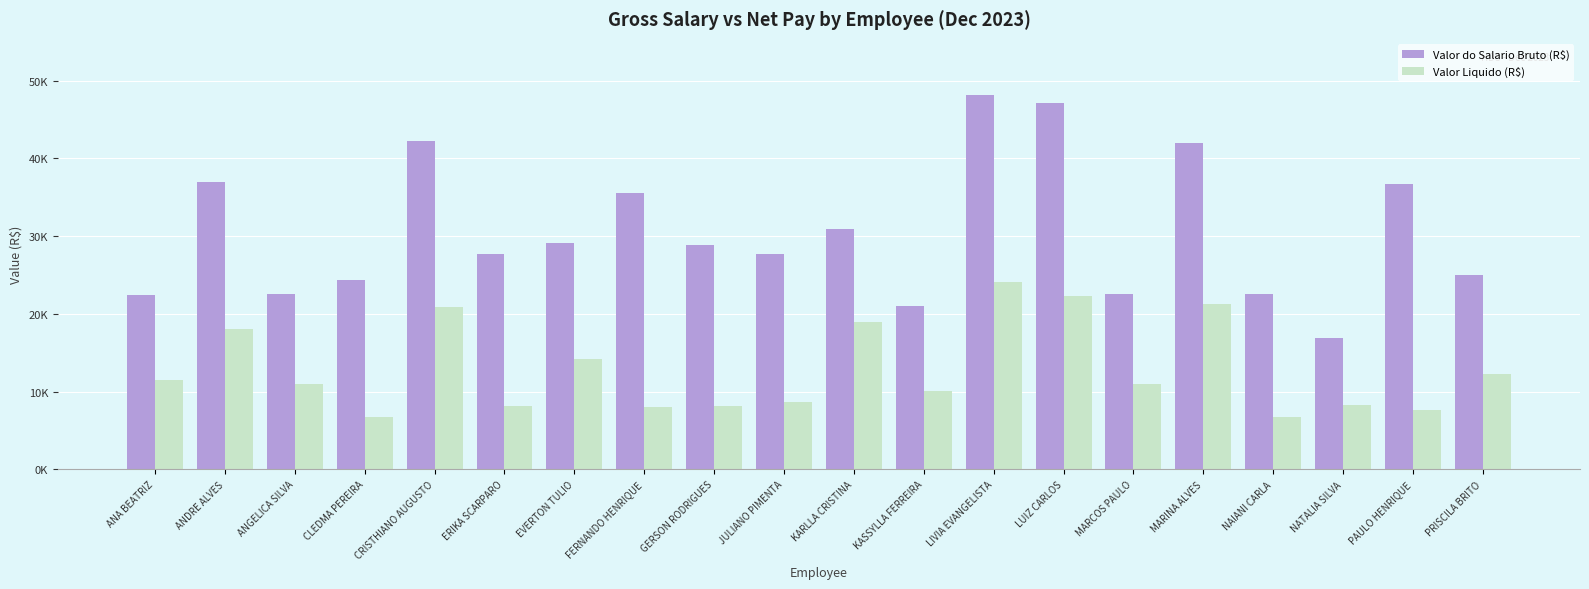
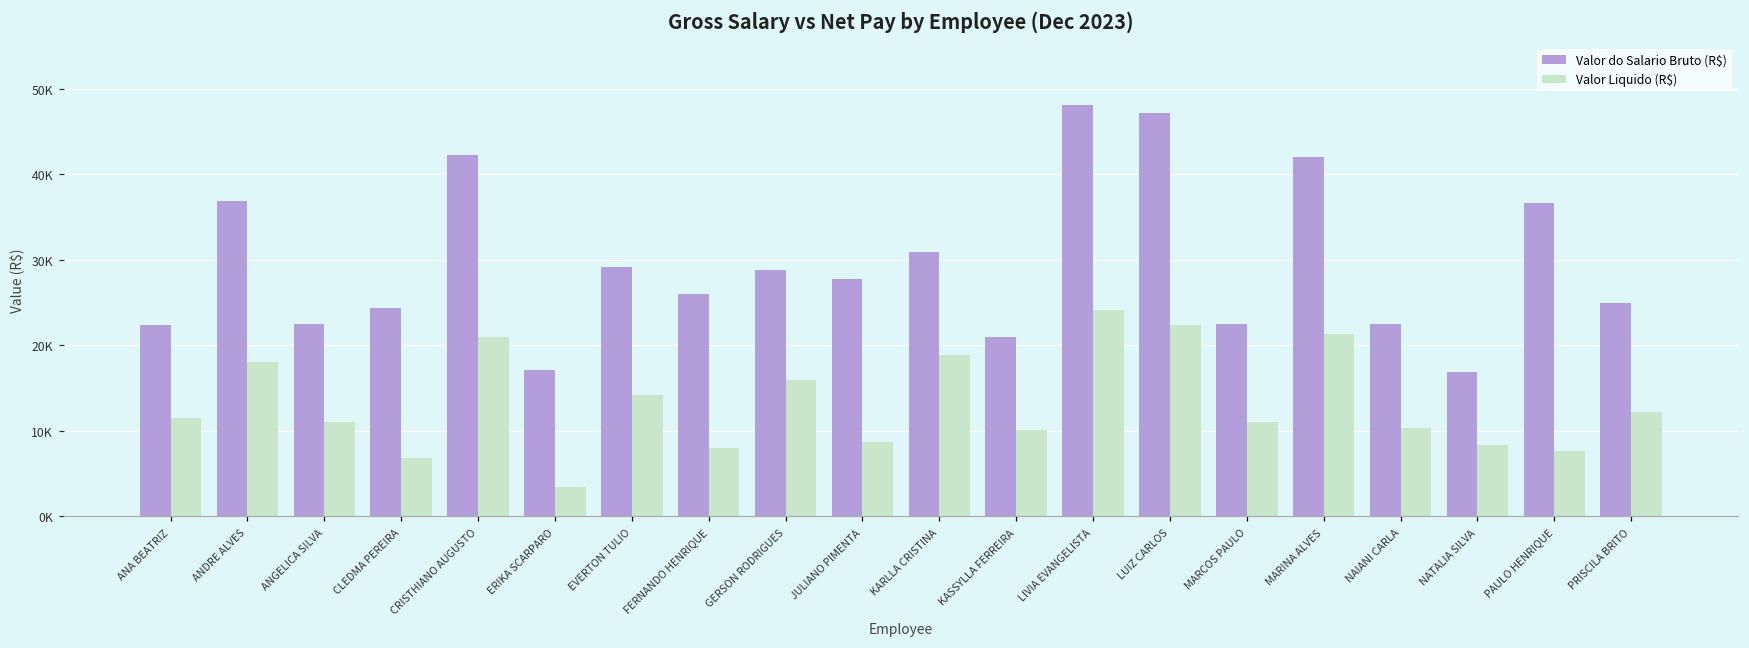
  {
    "Valor do Salario Bruto (R$)": {
      "ANA BEATRIZ": 22000,
      "ANDRE ALVES": 37000,
      "ANGELICA SILVA": 22000,
      "CLEDMA PEREIRA": 24000,
      "CRISTHIANO AUGUSTO": 42000,
-     "ERIKA SCARPARO": 28000,
+     "ERIKA SCARPARO": 17000,
      "EVERTON TULIO": 29000,
-     "FERNANDO HENRIQUE": 35000,
+     "FERNANDO HENRIQUE": 26000,
      "GERSON RODRIGUES": 29000,
      "JULIANO PIMENTA": 28000,
      "KARLLA CRISTINA": 31000,
      "KASSYLLA FERREIRA": 21000,
      "LIVIA EVANGELISTA": 48000,
      "LUIZ CARLOS": 47000,
      "MARCOS PAULO": 22000,
      "MARINA ALVES": 42000,
      "NAIANI CARLA": 23000,
      "NATALIA SILVA": 17000,
      "PAULO HENRIQUE": 37000,
      "PRISCILA BRITO": 25000
    },
    "Valor Liquido (R$)": {
      "ANA BEATRIZ": 11000,
      "ANDRE ALVES": 18000,
      "ANGELICA SILVA": 11000,
      "CLEDMA PEREIRA": 7000,
      "CRISTHIANO AUGUSTO": 21000,
-     "ERIKA SCARPARO": 8000,
+     "ERIKA SCARPARO": 3000,
      "EVERTON TULIO": 14000,
      "FERNANDO HENRIQUE": 8000,
-     "GERSON RODRIGUES": 8000,
+     "GERSON RODRIGUES": 16000,
      "JULIANO PIMENTA": 9000,
      "KARLLA CRISTINA": 19000,
      "KASSYLLA FERREIRA": 10000,
      "LIVIA EVANGELISTA": 24000,
      "LUIZ CARLOS": 22000,
      "MARCOS PAULO": 11000,
      "MARINA ALVES": 21000,
-     "NAIANI CARLA": 7000,
+     "NAIANI CARLA": 10000,
      "NATALIA SILVA": 8000,
      "PAULO HENRIQUE": 8000,
      "PRISCILA BRITO": 12000
    }
  }
